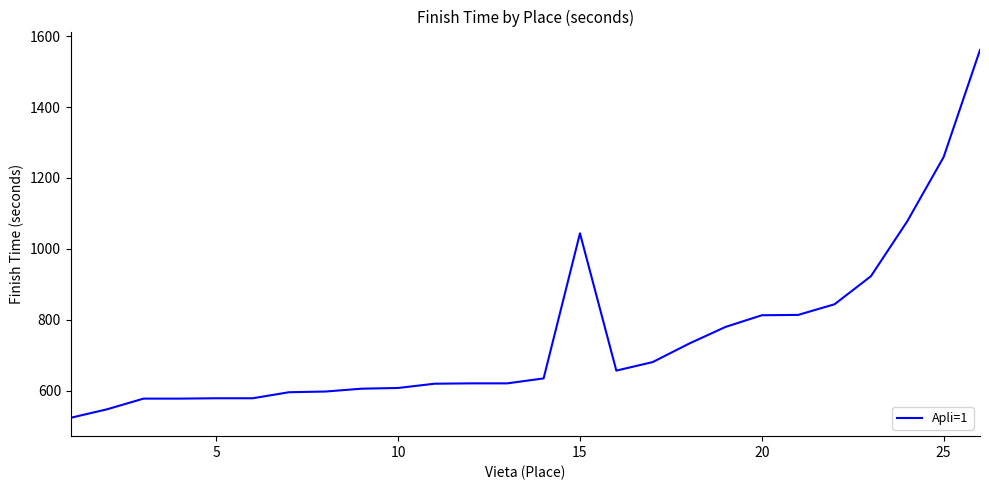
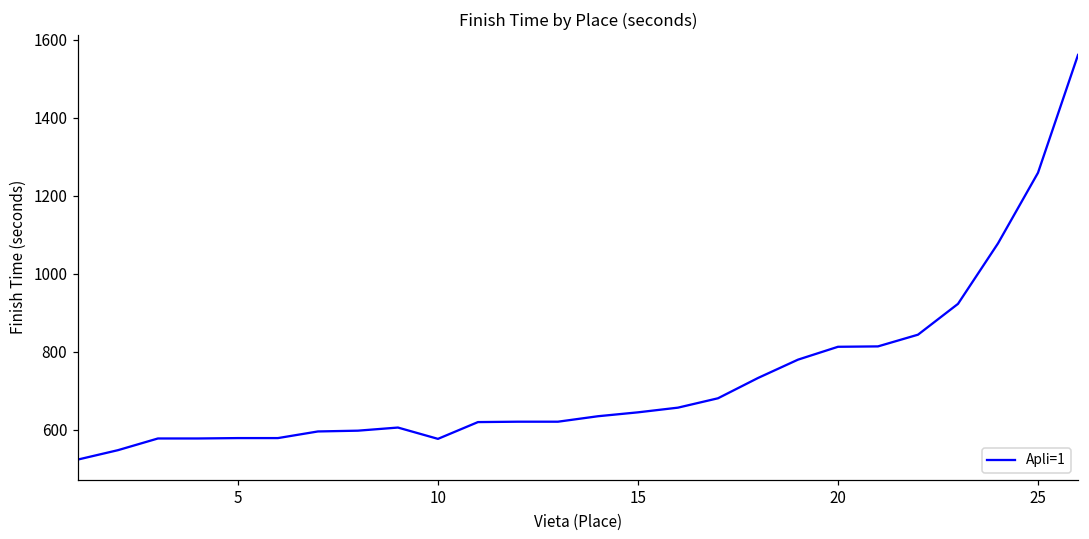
  {
    "5": 580,
-   "10": 610,
-   "15": 1040,
+   "10": 580,
+   "15": 650,
    "20": 810,
    "25": 1260
  }
